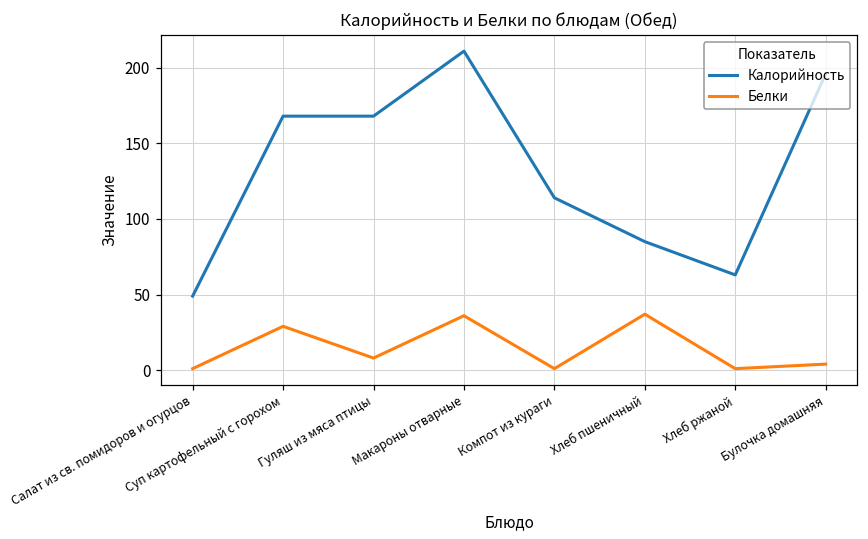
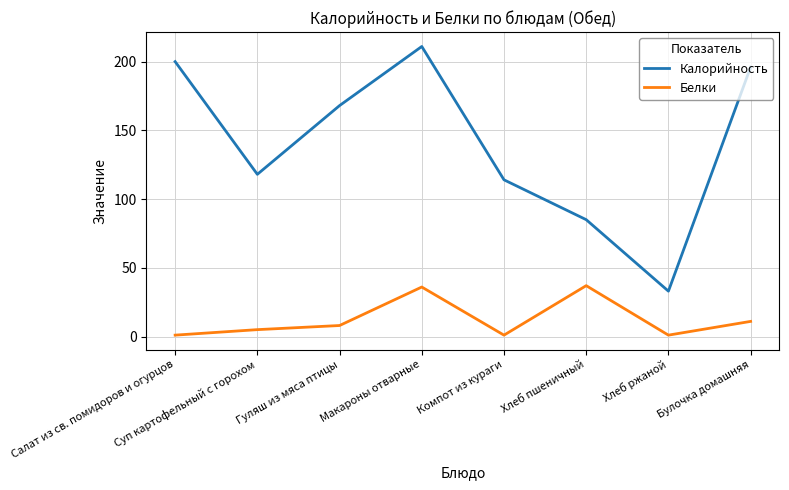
  {
    "Калорийность": {
-     "Салат из св. помидоров и огурцов": 49,
-     "Суп картофельный с горохом": 168,
+     "Салат из св. помидоров и огурцов": 200,
+     "Суп картофельный с горохом": 118,
      "Гуляш из мяса птицы": 168,
      "Макароны отварные": 211,
      "Компот из кураги": 114,
      "Хлеб пшеничный": 85,
-     "Хлеб ржаной": 63
+     "Хлеб ржаной": 33
    },
    "Белки": {
      "Салат из св. помидоров и огурцов": 1,
-     "Суп картофельный с горохом": 29,
+     "Суп картофельный с горохом": 5,
      "Гуляш из мяса птицы": 8,
      "Макароны отварные": 36,
      "Компот из кураги": 1,
      "Хлеб пшеничный": 37,
      "Хлеб ржаной": 1,
-     "Булочка домашняя": 4
+     "Булочка домашняя": 11
    }
  }
